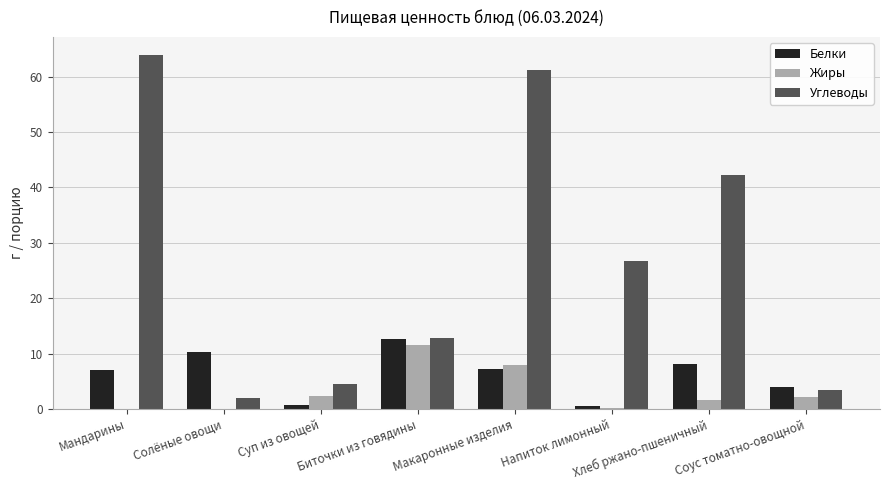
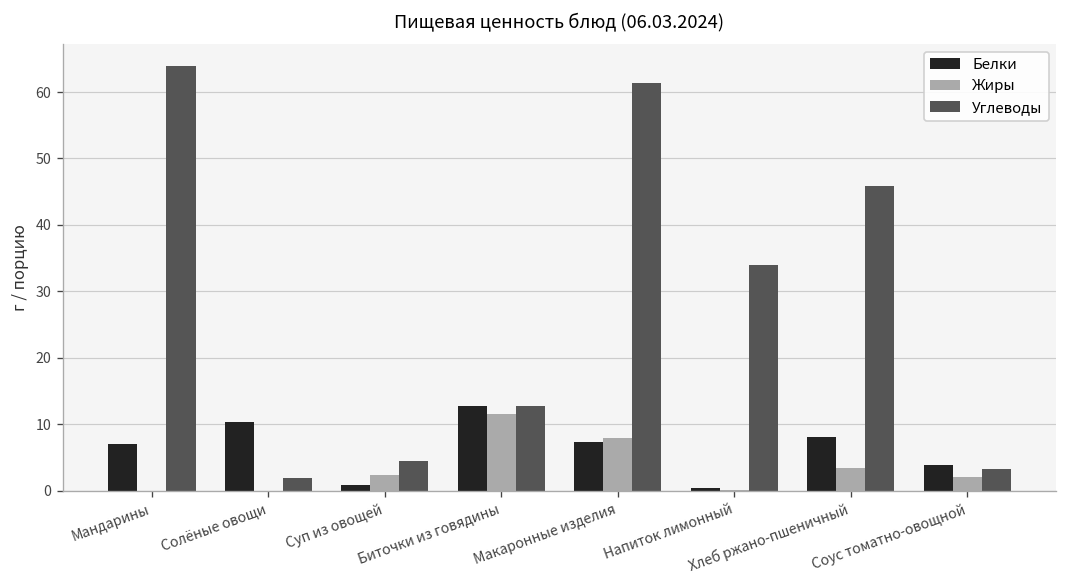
  {
    "Белки": {
      "Мандарины": 7,
      "Солёные овощи": 10,
      "Суп из овощей": 1,
      "Биточки из говядины": 13,
      "Макаронные изделия": 7,
      "Напиток лимонный": 0,
      "Хлеб ржано-пшеничный": 8,
      "Соус томатно-овощной": 4
    },
    "Жиры": {
      "Мандарины": 0,
      "Солёные овощи": 0,
      "Суп из овощей": 2,
      "Биточки из говядины": 12,
      "Макаронные изделия": 8,
-     "Хлеб ржано-пшеничный": 2,
+     "Хлеб ржано-пшеничный": 3,
      "Соус томатно-овощной": 2
    },
    "Углеводы": {
      "Мандарины": 64,
      "Солёные овощи": 2,
      "Суп из овощей": 5,
      "Биточки из говядины": 13,
      "Макаронные изделия": 61,
-     "Напиток лимонный": 27,
-     "Хлеб ржано-пшеничный": 42,
+     "Напиток лимонный": 34,
+     "Хлеб ржано-пшеничный": 46,
      "Соус томатно-овощной": 3
    }
  }
